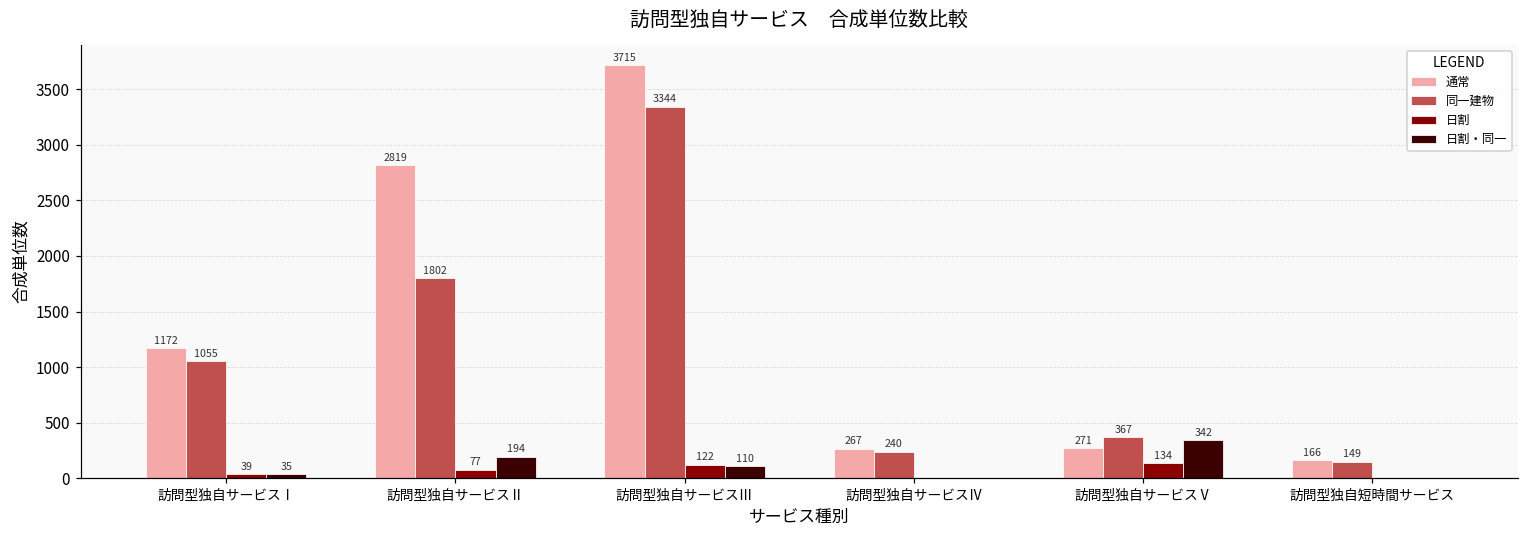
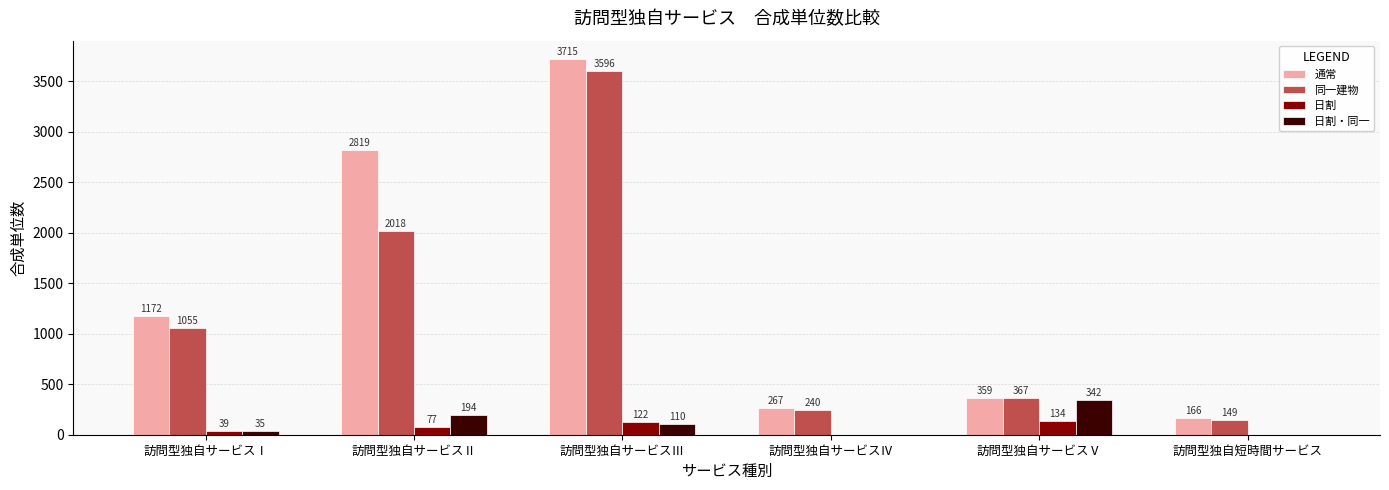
  {
    "通常": {
      "訪問型独自サービスⅠ": 1172,
      "訪問型独自サービスⅡ": 2819,
      "訪問型独自サービスⅢ": 3715,
      "訪問型独自サービスⅣ": 267,
-     "訪問型独自サービスⅤ": 271,
+     "訪問型独自サービスⅤ": 359,
      "訪問型独自短時間サービス": 166
    },
    "同一建物": {
      "訪問型独自サービスⅠ": 1055,
-     "訪問型独自サービスⅡ": 1802,
-     "訪問型独自サービスⅢ": 3344,
+     "訪問型独自サービスⅡ": 2018,
+     "訪問型独自サービスⅢ": 3596,
      "訪問型独自サービスⅣ": 240,
      "訪問型独自サービスⅤ": 367,
      "訪問型独自短時間サービス": 149
    },
    "日割": {
      "訪問型独自サービスⅠ": 39,
      "訪問型独自サービスⅡ": 77,
      "訪問型独自サービスⅢ": 122,
      "訪問型独自サービスⅤ": 134
    },
    "日割・同一": {
      "訪問型独自サービスⅠ": 35,
      "訪問型独自サービスⅡ": 194,
      "訪問型独自サービスⅢ": 110,
      "訪問型独自サービスⅤ": 342
    }
  }
